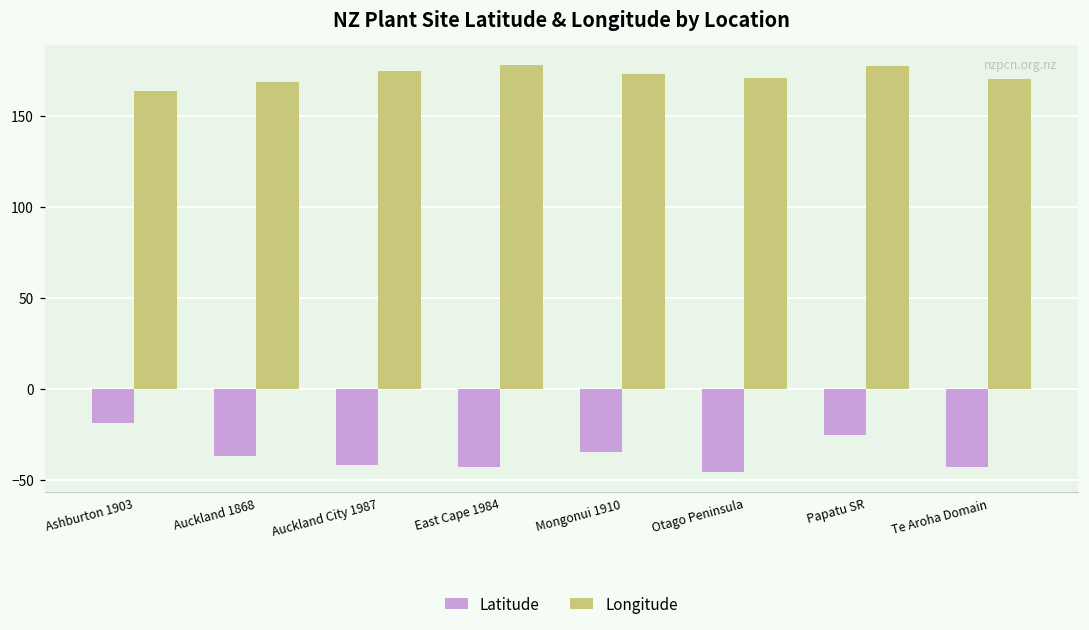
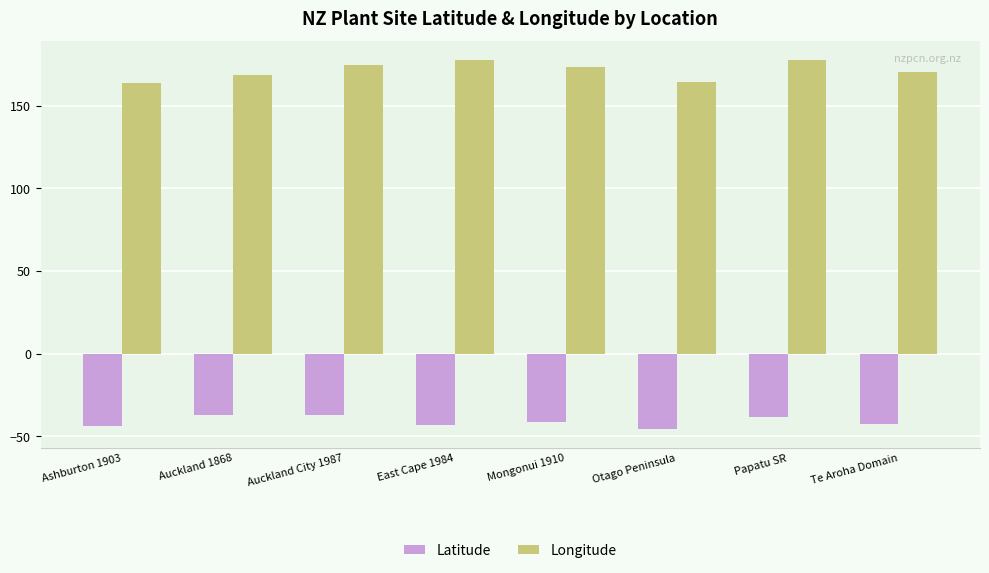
  {
    "Latitude": {
-     "Ashburton 1903": -19,
+     "Ashburton 1903": -44,
      "Auckland 1868": -37,
-     "Auckland City 1987": -42,
+     "Auckland City 1987": -37,
      "East Cape 1984": -43,
-     "Mongonui 1910": -35,
+     "Mongonui 1910": -41,
      "Otago Peninsula": -46,
-     "Papatu SR": -26,
+     "Papatu SR": -38,
      "Te Aroha Domain": -43
    },
    "Longitude": {
      "Ashburton 1903": 164,
      "Auckland 1868": 169,
      "Auckland City 1987": 175,
      "East Cape 1984": 178,
      "Mongonui 1910": 173,
-     "Otago Peninsula": 171,
+     "Otago Peninsula": 165,
      "Papatu SR": 177,
      "Te Aroha Domain": 170
    }
  }
